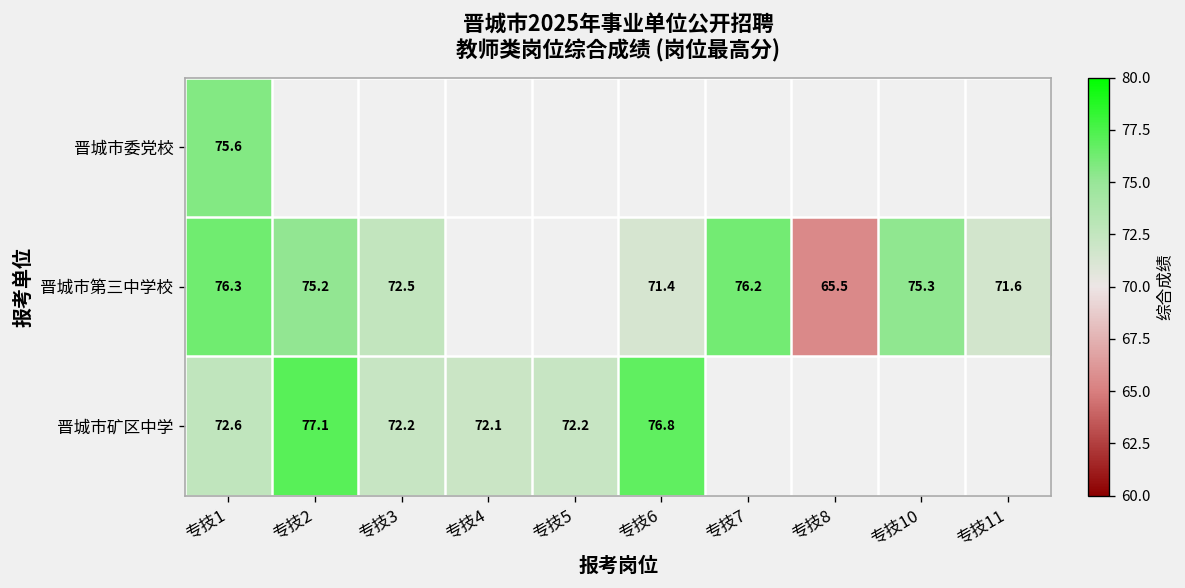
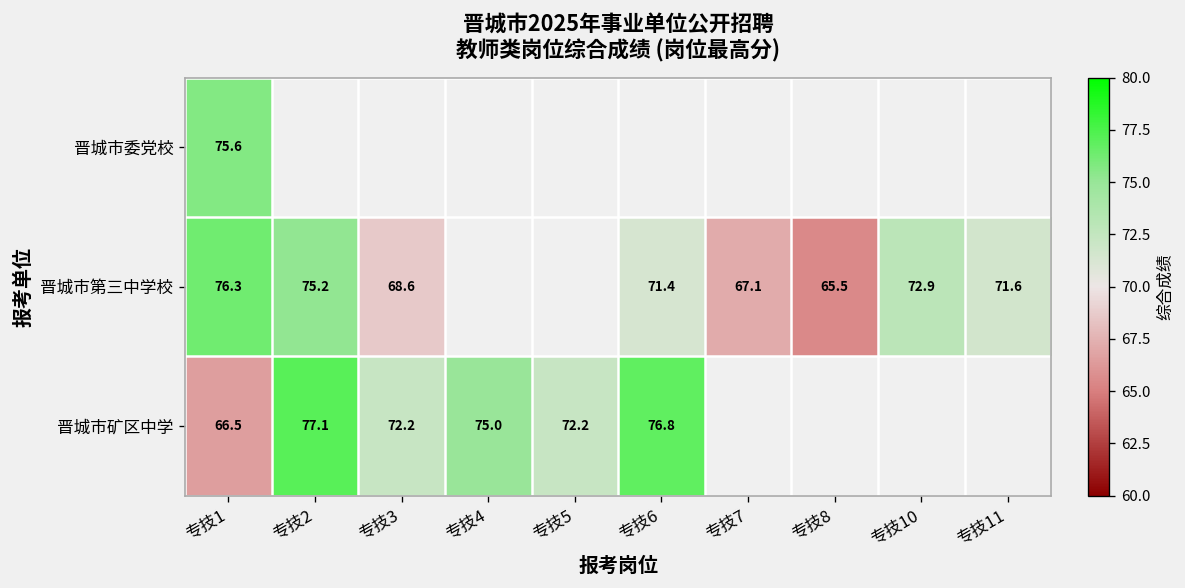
  {
    "晋城市委党校": {
      "专技1": 75.6
    },
    "晋城市第三中学校": {
      "专技1": 76.3,
      "专技2": 75.2,
-     "专技3": 72.5,
+     "专技3": 68.6,
      "专技6": 71.4,
-     "专技7": 76.2,
+     "专技7": 67.1,
      "专技8": 65.5,
-     "专技10": 75.3,
+     "专技10": 72.9,
      "专技11": 71.6
    },
    "晋城市矿区中学": {
-     "专技1": 72.6,
+     "专技1": 66.5,
      "专技2": 77.1,
      "专技3": 72.2,
-     "专技4": 72.1,
+     "专技4": 75.0,
      "专技5": 72.2,
      "专技6": 76.8
    }
  }
